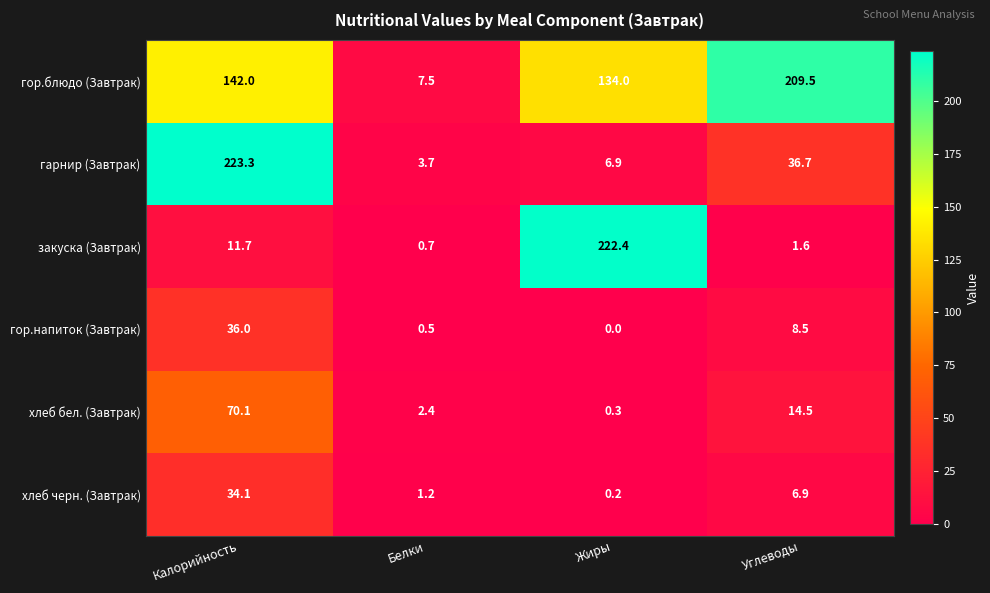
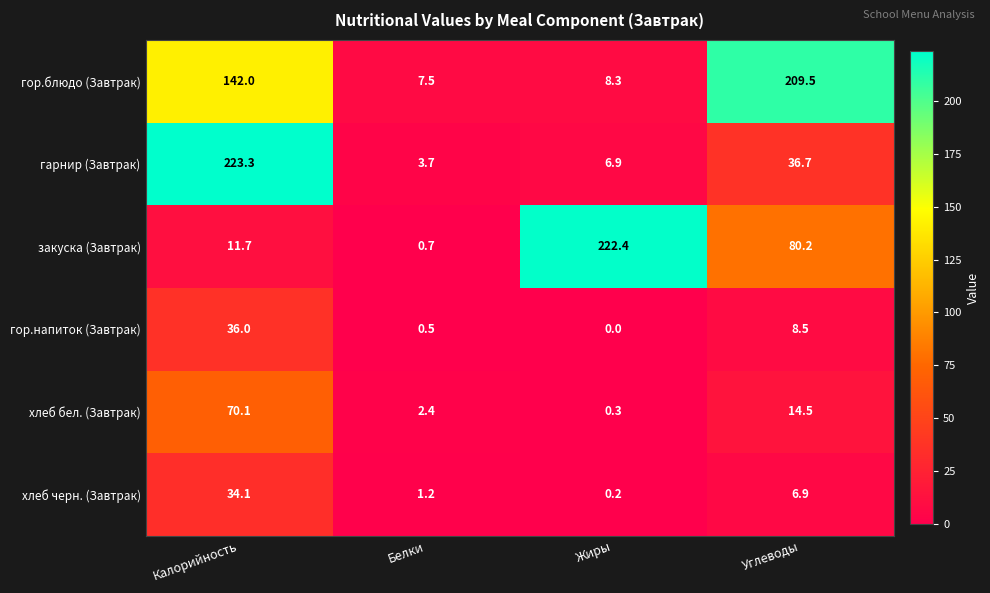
  {
    "гор.блюдо (Завтрак)": {
      "Калорийность": 142.0,
      "Белки": 7.5,
-     "Жиры": 134.0,
+     "Жиры": 8.3,
      "Углеводы": 209.5
    },
    "гарнир (Завтрак)": {
      "Калорийность": 223.3,
      "Белки": 3.7,
      "Жиры": 6.9,
      "Углеводы": 36.7
    },
    "закуска (Завтрак)": {
      "Калорийность": 11.7,
      "Белки": 0.7,
      "Жиры": 222.4,
-     "Углеводы": 1.6
+     "Углеводы": 80.2
    },
    "гор.напиток (Завтрак)": {
      "Калорийность": 36.0,
      "Белки": 0.5,
      "Жиры": 0.0,
      "Углеводы": 8.5
    },
    "хлеб бел. (Завтрак)": {
      "Калорийность": 70.1,
      "Белки": 2.4,
      "Жиры": 0.3,
      "Углеводы": 14.5
    },
    "хлеб черн. (Завтрак)": {
      "Калорийность": 34.1,
      "Белки": 1.2,
      "Жиры": 0.2,
      "Углеводы": 6.9
    }
  }
